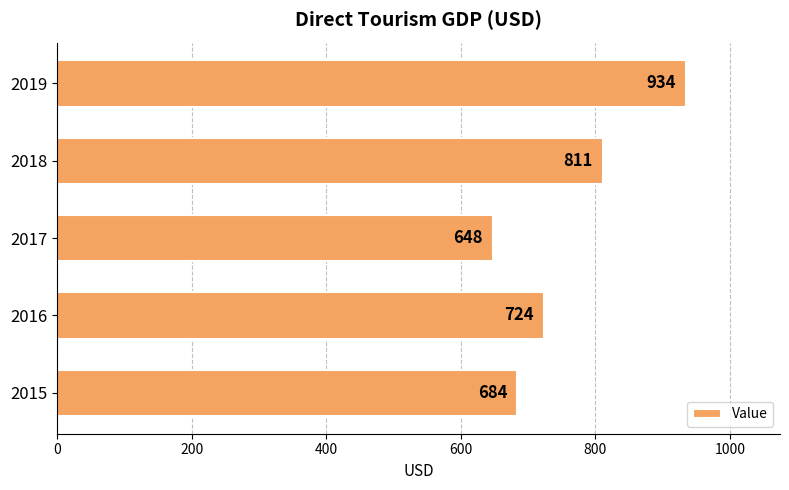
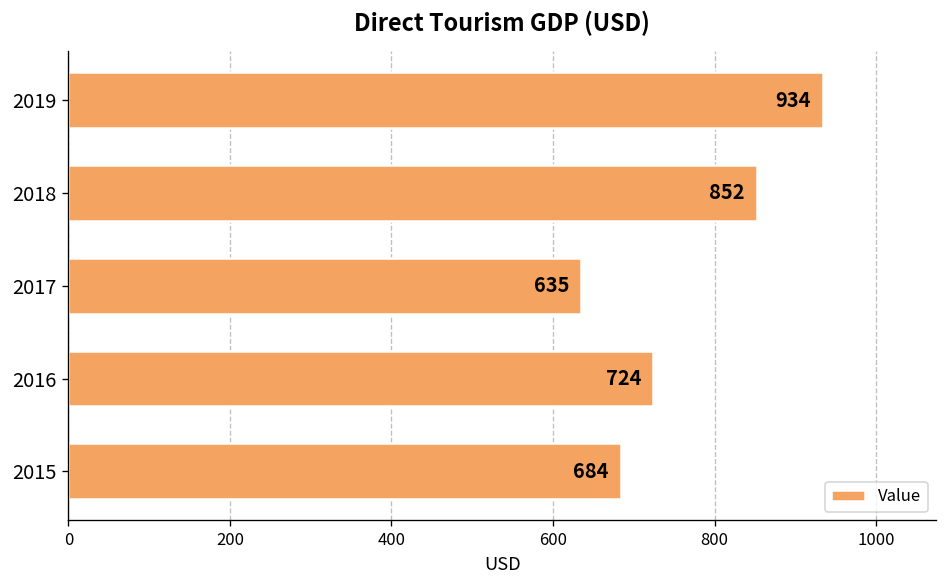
  {
    "2019": 934,
-   "2018": 811,
-   "2017": 648,
+   "2018": 852,
+   "2017": 635,
    "2016": 724,
    "2015": 684
  }
